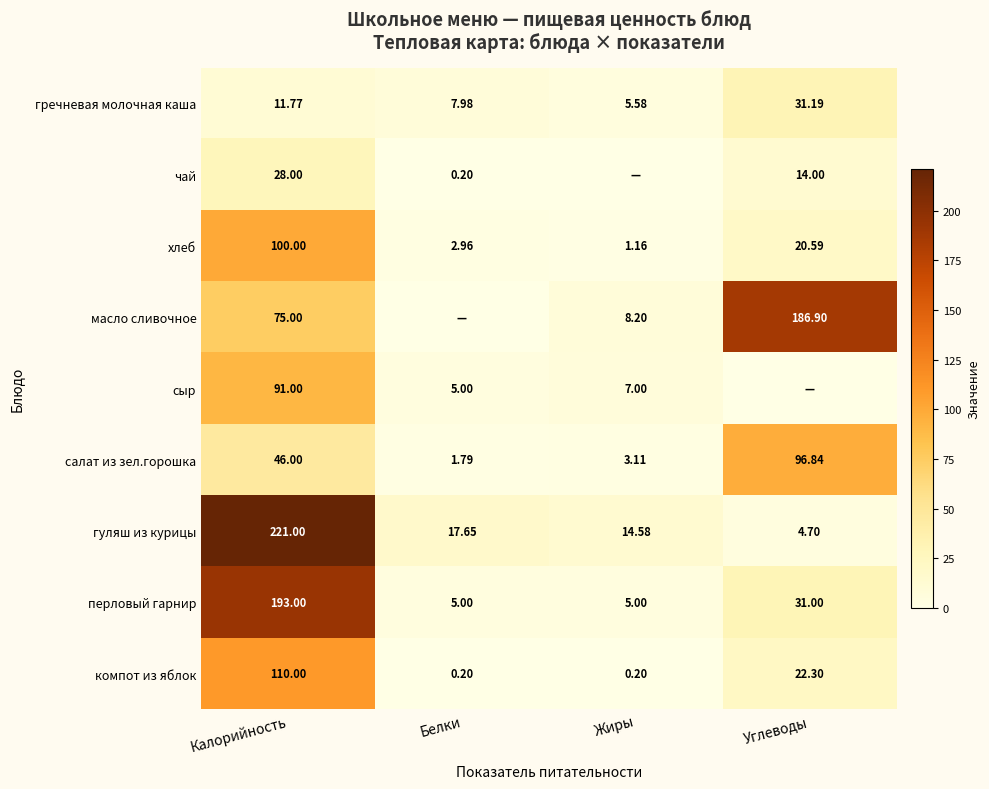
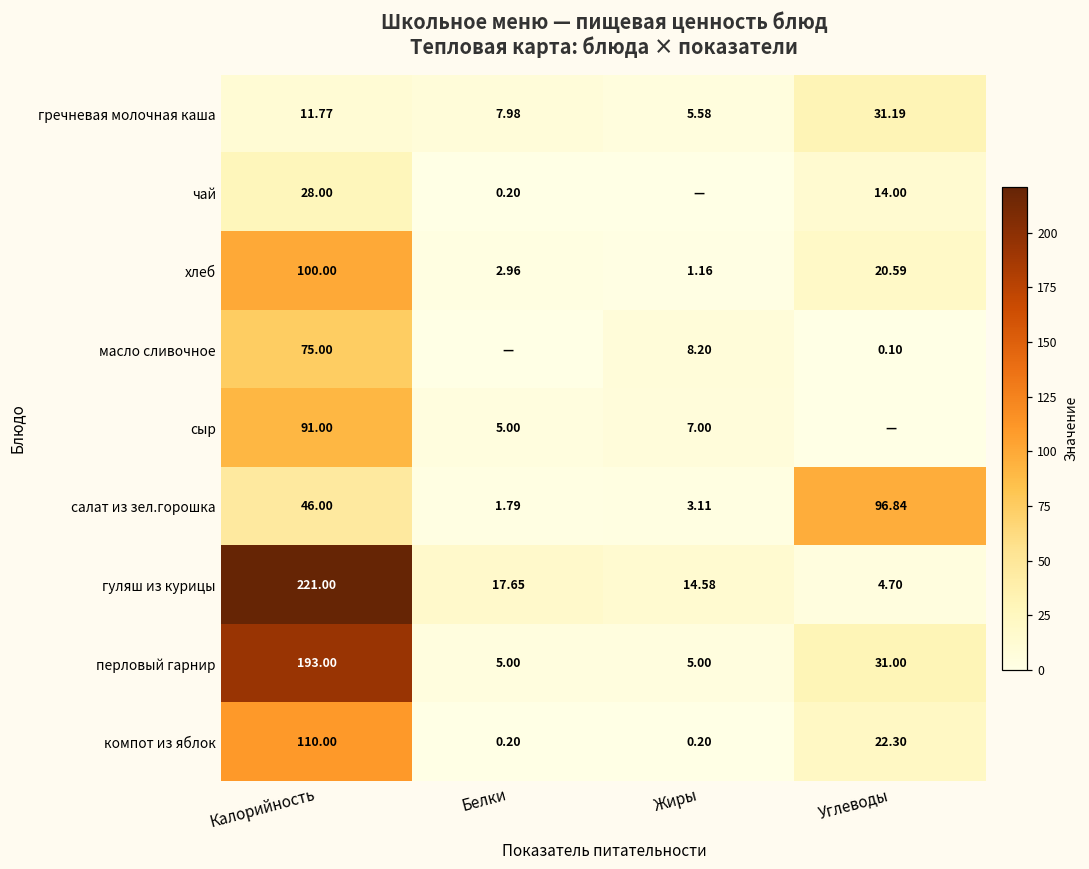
  {
    "гречневая молочная каша": {
      "Калорийность": 11.77,
      "Белки": 7.98,
      "Жиры": 5.58,
      "Углеводы": 31.19
    },
    "чай": {
      "Калорийность": 28.00,
      "Белки": 0.20,
      "Углеводы": 14.00
    },
    "хлеб": {
      "Калорийность": 100.00,
      "Белки": 2.96,
      "Жиры": 1.16,
      "Углеводы": 20.59
    },
    "масло сливочное": {
      "Калорийность": 75.00,
      "Жиры": 8.20,
-     "Углеводы": 186.90
+     "Углеводы": 0.10
    },
    "сыр": {
      "Калорийность": 91.00,
      "Белки": 5.00,
      "Жиры": 7.00
    },
    "салат из зел.горошка": {
      "Калорийность": 46.00,
      "Белки": 1.79,
      "Жиры": 3.11,
      "Углеводы": 96.84
    },
    "гуляш из курицы": {
      "Калорийность": 221.00,
      "Белки": 17.65,
      "Жиры": 14.58,
      "Углеводы": 4.70
    },
    "перловый гарнир": {
      "Калорийность": 193.00,
      "Белки": 5.00,
      "Жиры": 5.00,
      "Углеводы": 31.00
    },
    "компот из яблок": {
      "Калорийность": 110.00,
      "Белки": 0.20,
      "Жиры": 0.20,
      "Углеводы": 22.30
    }
  }
